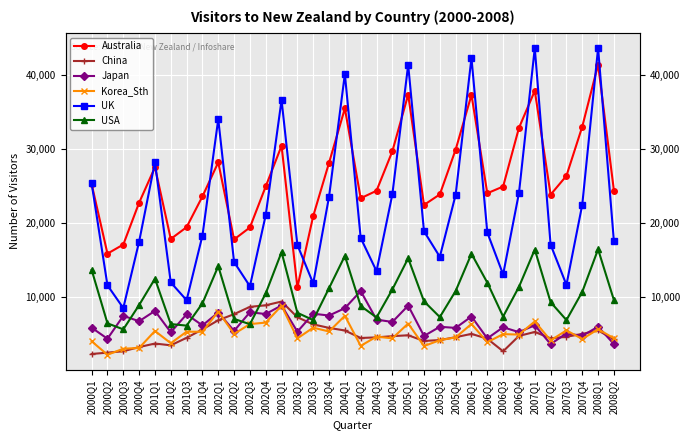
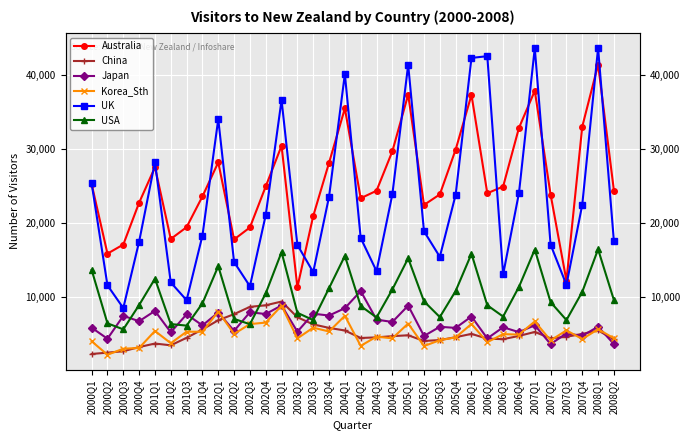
  {
    "Australia": {
      "2000Q2": "16,000",
      "2000Q3": "17,000",
      "2000Q4": "23,000",
      "2001Q1": "28,000",
      "2001Q2": "18,000",
      "2001Q3": "19,000",
      "2001Q4": "24,000",
      "2002Q1": "28,000",
      "2002Q2": "18,000",
      "2002Q3": "19,000",
      "2002Q4": "25,000",
      "2003Q1": "30,000",
      "2003Q2": "11,000",
      "2003Q3": "21,000",
      "2003Q4": "28,000",
      "2004Q1": "35,000",
      "2004Q2": "23,000",
      "2004Q3": "24,000",
      "2004Q4": "30,000",
      "2005Q1": "37,000",
      "2005Q2": "22,000",
      "2005Q3": "24,000",
      "2005Q4": "30,000",
      "2006Q1": "37,000",
      "2006Q2": "24,000",
      "2006Q3": "25,000",
      "2006Q4": "33,000",
      "2007Q1": "38,000",
      "2007Q2": "24,000",
-     "2007Q3": "26,000",
+     "2007Q3": "12,000",
      "2007Q4": "33,000",
      "2008Q1": "41,000",
      "2008Q2": "24,000"
    },
    "China": {
      "2000Q1": "2,000",
      "2000Q3": "3,000",
      "2001Q1": "4,000",
      "2001Q3": "5,000",
      "2002Q1": "7,000",
      "2002Q2": "8,000",
      "2002Q3": "9,000",
      "2002Q4": "9,000",
      "2003Q1": "9,000",
      "2003Q2": "7,000",
      "2003Q3": "6,000",
      "2003Q4": "6,000",
      "2004Q1": "6,000",
      "2004Q2": "5,000",
      "2005Q1": "5,000",
      "2005Q2": "4,000",
      "2006Q1": "5,000",
-     "2006Q3": "3,000",
+     "2006Q3": "4,000",
      "2007Q1": "5,000",
      "2007Q3": "5,000"
    },
    "Japan": {
      "2000Q1": "6,000",
      "2000Q2": "4,000",
      "2000Q3": "8,000",
      "2000Q4": "7,000",
      "2001Q1": "8,000",
      "2001Q2": "5,000",
      "2001Q3": "8,000",
      "2001Q4": "6,000",
      "2002Q2": "5,000",
      "2002Q3": "8,000",
      "2002Q4": "8,000",
      "2003Q2": "5,000",
      "2003Q3": "8,000",
      "2003Q4": "8,000",
      "2004Q1": "9,000",
      "2004Q2": "11,000",
      "2004Q4": "7,000",
      "2005Q1": "9,000",
      "2005Q2": "5,000",
      "2005Q3": "6,000",
      "2005Q4": "6,000",
      "2006Q1": "7,000",
      "2006Q3": "6,000",
      "2007Q1": "6,000",
      "2007Q2": "4,000",
      "2007Q3": "5,000",
      "2008Q2": "4,000"
    },
    "Korea_Sth": {
      "2000Q1": "4,000",
      "2000Q3": "3,000",
      "2001Q1": "5,000",
      "2001Q3": "5,000",
      "2002Q2": "5,000",
      "2002Q4": "7,000",
      "2003Q2": "4,000",
      "2003Q3": "6,000",
      "2003Q4": "5,000",
      "2004Q1": "8,000",
      "2004Q2": "3,000",
      "2005Q1": "6,000",
      "2005Q2": "3,000",
      "2006Q1": "6,000",
      "2006Q2": "4,000",
      "2006Q3": "5,000",
      "2007Q1": "7,000",
      "2007Q3": "6,000",
      "2007Q4": "4,000"
    },
    "UK": {
      "2000Q2": "12,000",
      "2000Q3": "9,000",
      "2000Q4": "18,000",
      "2001Q1": "28,000",
      "2001Q2": "12,000",
      "2001Q3": "10,000",
      "2001Q4": "18,000",
      "2002Q1": "34,000",
      "2002Q2": "15,000",
      "2002Q3": "11,000",
      "2002Q4": "21,000",
      "2003Q1": "37,000",
      "2003Q2": "17,000",
-     "2003Q3": "12,000",
+     "2003Q3": "13,000",
      "2003Q4": "24,000",
      "2004Q1": "40,000",
      "2004Q2": "18,000",
      "2004Q3": "14,000",
      "2004Q4": "24,000",
      "2005Q1": "41,000",
      "2005Q2": "19,000",
      "2005Q3": "15,000",
      "2005Q4": "24,000",
      "2006Q1": "42,000",
-     "2006Q2": "19,000",
+     "2006Q2": "43,000",
      "2006Q3": "13,000",
      "2006Q4": "24,000",
      "2007Q1": "44,000",
      "2007Q2": "17,000",
      "2007Q3": "12,000",
      "2007Q4": "22,000",
      "2008Q1": "44,000",
      "2008Q2": "18,000"
    },
    "USA": {
      "2000Q1": "14,000",
      "2000Q2": "6,000",
      "2000Q3": "6,000",
      "2000Q4": "9,000",
      "2001Q1": "13,000",
      "2001Q2": "6,000",
      "2001Q3": "6,000",
      "2001Q4": "9,000",
      "2002Q1": "14,000",
      "2002Q2": "7,000",
      "2002Q4": "11,000",
      "2003Q1": "16,000",
      "2003Q2": "8,000",
      "2003Q3": "7,000",
      "2003Q4": "11,000",
      "2004Q1": "16,000",
      "2004Q2": "9,000",
      "2004Q4": "11,000",
      "2005Q1": "15,000",
      "2005Q2": "9,000",
      "2005Q3": "7,000",
      "2005Q4": "11,000",
      "2006Q1": "16,000",
-     "2006Q2": "12,000",
+     "2006Q2": "9,000",
      "2006Q3": "7,000",
      "2006Q4": "11,000",
      "2007Q1": "16,000",
      "2007Q2": "9,000",
      "2007Q3": "7,000",
      "2007Q4": "11,000",
      "2008Q1": "16,000",
      "2008Q2": "10,000"
    }
  }
